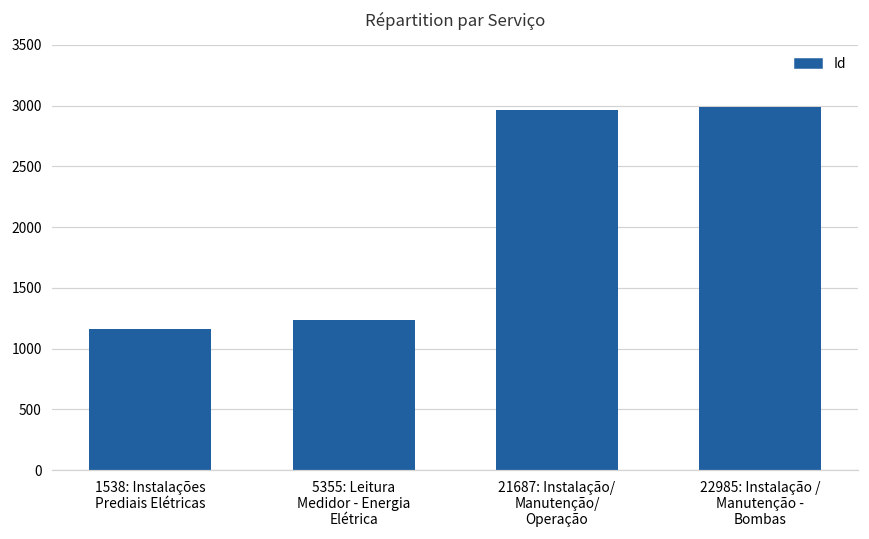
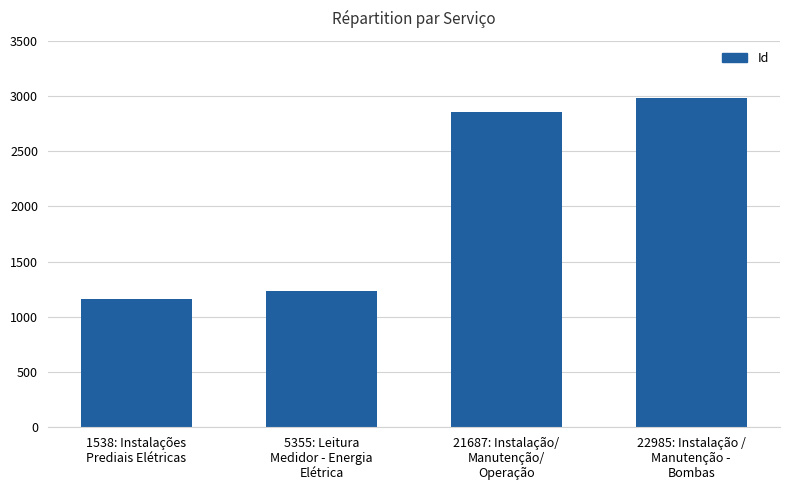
  {
    "1538: Instalações Prediais Elétricas": 1160,
    "5355: Leitura Medidor - Energia Elétrica": 1230,
-   "21687: Instalação/ Manutenção/ Operação": 2960,
+   "21687: Instalação/ Manutenção/ Operação": 2860,
    "22985: Instalação / Manutenção - Bombas": 2990
  }
